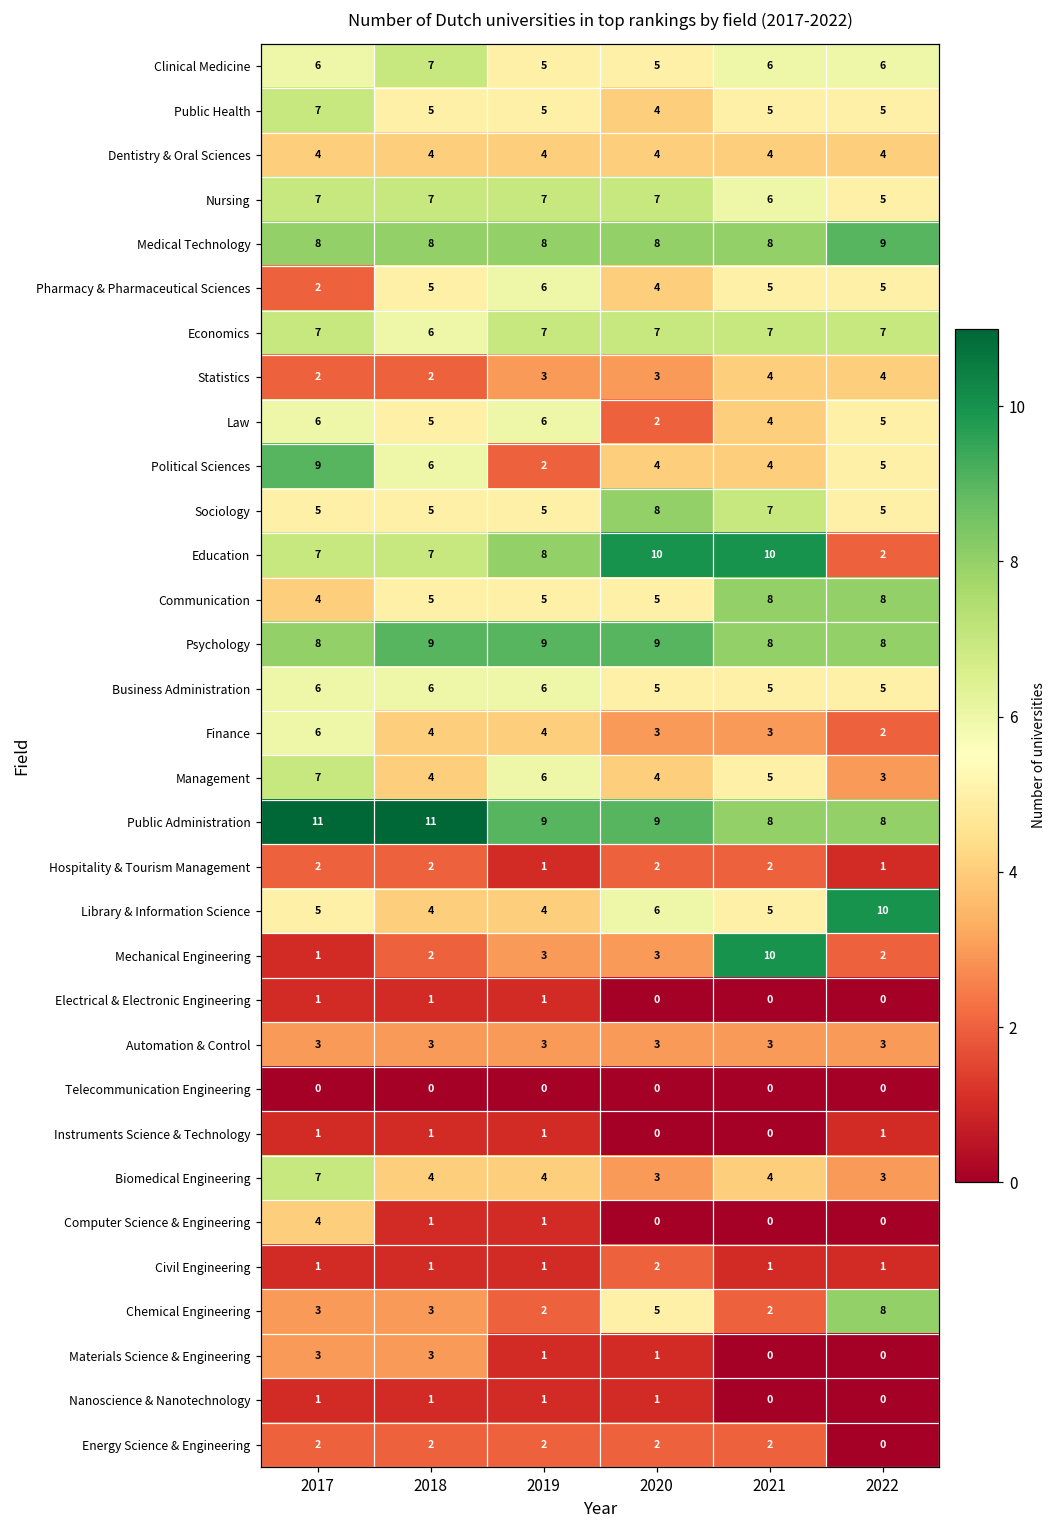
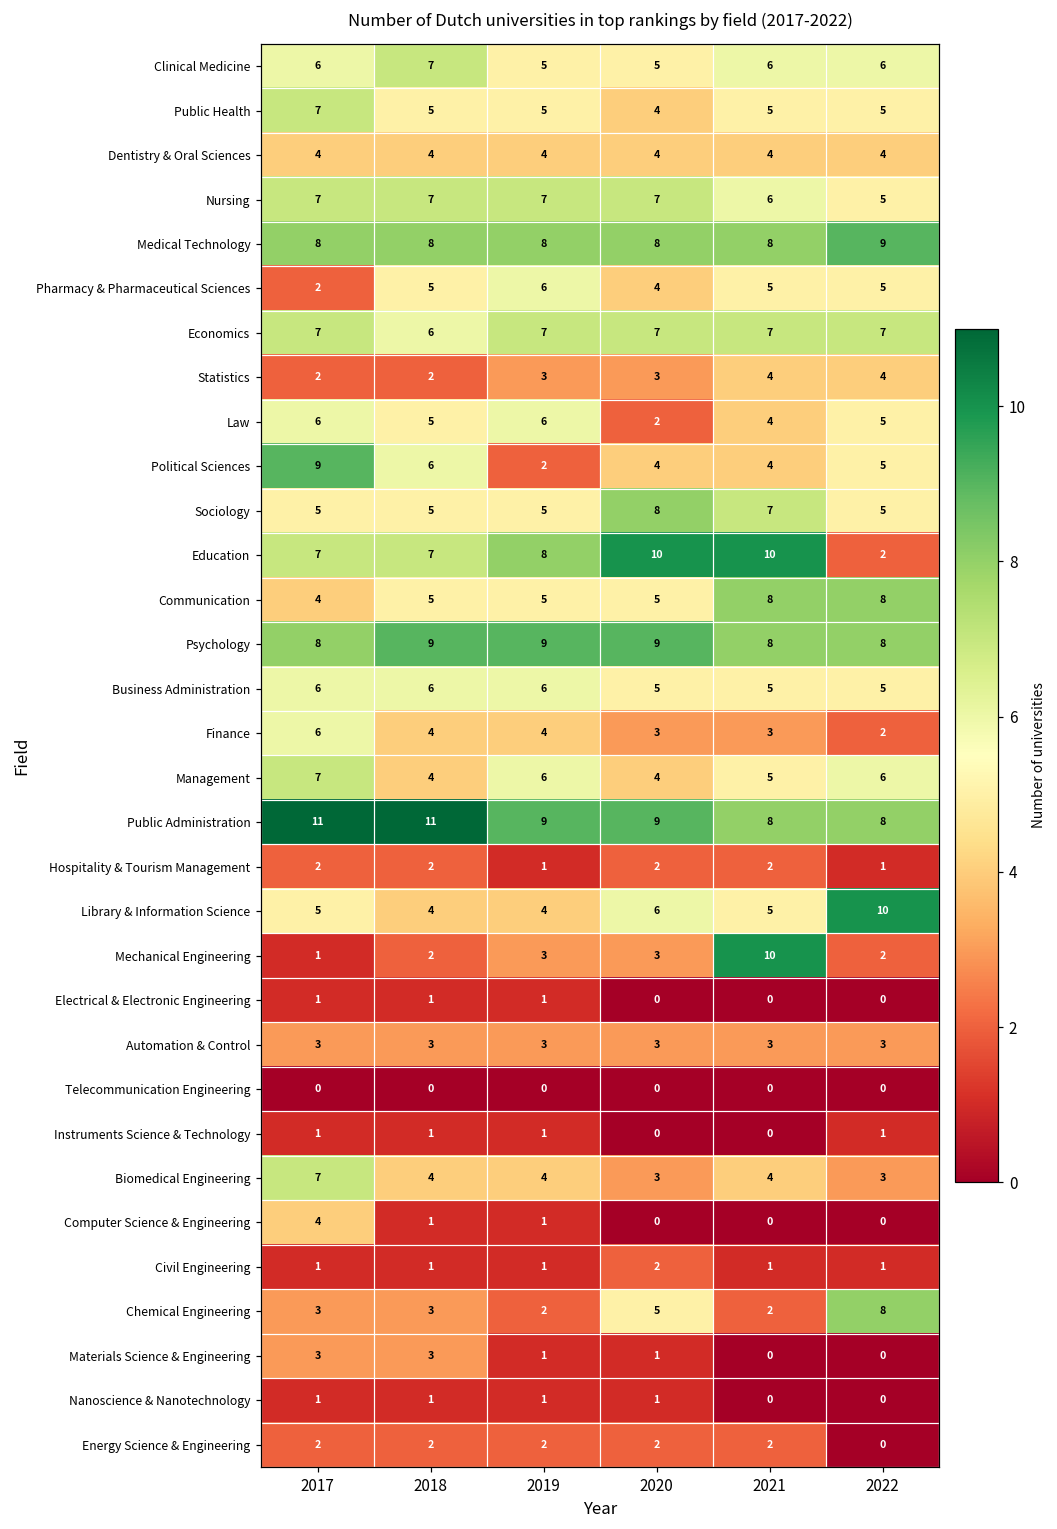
  {
    "Clinical Medicine": {
      "2017": 6,
      "2018": 7,
      "2019": 5,
      "2020": 5,
      "2021": 6,
      "2022": 6
    },
    "Public Health": {
      "2017": 7,
      "2018": 5,
      "2019": 5,
      "2020": 4,
      "2021": 5,
      "2022": 5
    },
    "Dentistry & Oral Sciences": {
      "2017": 4,
      "2018": 4,
      "2019": 4,
      "2020": 4,
      "2021": 4,
      "2022": 4
    },
    "Nursing": {
      "2017": 7,
      "2018": 7,
      "2019": 7,
      "2020": 7,
      "2021": 6,
      "2022": 5
    },
    "Medical Technology": {
      "2017": 8,
      "2018": 8,
      "2019": 8,
      "2020": 8,
      "2021": 8,
      "2022": 9
    },
    "Pharmacy & Pharmaceutical Sciences": {
      "2017": 2,
      "2018": 5,
      "2019": 6,
      "2020": 4,
      "2021": 5,
      "2022": 5
    },
    "Economics": {
      "2017": 7,
      "2018": 6,
      "2019": 7,
      "2020": 7,
      "2021": 7,
      "2022": 7
    },
    "Statistics": {
      "2017": 2,
      "2018": 2,
      "2019": 3,
      "2020": 3,
      "2021": 4,
      "2022": 4
    },
    "Law": {
      "2017": 6,
      "2018": 5,
      "2019": 6,
      "2020": 2,
      "2021": 4,
      "2022": 5
    },
    "Political Sciences": {
      "2017": 9,
      "2018": 6,
      "2019": 2,
      "2020": 4,
      "2021": 4,
      "2022": 5
    },
    "Sociology": {
      "2017": 5,
      "2018": 5,
      "2019": 5,
      "2020": 8,
      "2021": 7,
      "2022": 5
    },
    "Education": {
      "2017": 7,
      "2018": 7,
      "2019": 8,
      "2020": 10,
      "2021": 10,
      "2022": 2
    },
    "Communication": {
      "2017": 4,
      "2018": 5,
      "2019": 5,
      "2020": 5,
      "2021": 8,
      "2022": 8
    },
    "Psychology": {
      "2017": 8,
      "2018": 9,
      "2019": 9,
      "2020": 9,
      "2021": 8,
      "2022": 8
    },
    "Business Administration": {
      "2017": 6,
      "2018": 6,
      "2019": 6,
      "2020": 5,
      "2021": 5,
      "2022": 5
    },
    "Finance": {
      "2017": 6,
      "2018": 4,
      "2019": 4,
      "2020": 3,
      "2021": 3,
      "2022": 2
    },
    "Management": {
      "2017": 7,
      "2018": 4,
      "2019": 6,
      "2020": 4,
      "2021": 5,
-     "2022": 3
+     "2022": 6
    },
    "Public Administration": {
      "2017": 11,
      "2018": 11,
      "2019": 9,
      "2020": 9,
      "2021": 8,
      "2022": 8
    },
    "Hospitality & Tourism Management": {
      "2017": 2,
      "2018": 2,
      "2019": 1,
      "2020": 2,
      "2021": 2,
      "2022": 1
    },
    "Library & Information Science": {
      "2017": 5,
      "2018": 4,
      "2019": 4,
      "2020": 6,
      "2021": 5,
      "2022": 10
    },
    "Mechanical Engineering": {
      "2017": 1,
      "2018": 2,
      "2019": 3,
      "2020": 3,
      "2021": 10,
      "2022": 2
    },
    "Electrical & Electronic Engineering": {
      "2017": 1,
      "2018": 1,
      "2019": 1,
      "2020": 0,
      "2021": 0,
      "2022": 0
    },
    "Automation & Control": {
      "2017": 3,
      "2018": 3,
      "2019": 3,
      "2020": 3,
      "2021": 3,
      "2022": 3
    },
    "Telecommunication Engineering": {
      "2017": 0,
      "2018": 0,
      "2019": 0,
      "2020": 0,
      "2021": 0,
      "2022": 0
    },
    "Instruments Science & Technology": {
      "2017": 1,
      "2018": 1,
      "2019": 1,
      "2020": 0,
      "2021": 0,
      "2022": 1
    },
    "Biomedical Engineering": {
      "2017": 7,
      "2018": 4,
      "2019": 4,
      "2020": 3,
      "2021": 4,
      "2022": 3
    },
    "Computer Science & Engineering": {
      "2017": 4,
      "2018": 1,
      "2019": 1,
      "2020": 0,
      "2021": 0,
      "2022": 0
    },
    "Civil Engineering": {
      "2017": 1,
      "2018": 1,
      "2019": 1,
      "2020": 2,
      "2021": 1,
      "2022": 1
    },
    "Chemical Engineering": {
      "2017": 3,
      "2018": 3,
      "2019": 2,
      "2020": 5,
      "2021": 2,
      "2022": 8
    },
    "Materials Science & Engineering": {
      "2017": 3,
      "2018": 3,
      "2019": 1,
      "2020": 1,
      "2021": 0,
      "2022": 0
    },
    "Nanoscience & Nanotechnology": {
      "2017": 1,
      "2018": 1,
      "2019": 1,
      "2020": 1,
      "2021": 0,
      "2022": 0
    },
    "Energy Science & Engineering": {
      "2017": 2,
      "2018": 2,
      "2019": 2,
      "2020": 2,
      "2021": 2,
      "2022": 0
    }
  }
